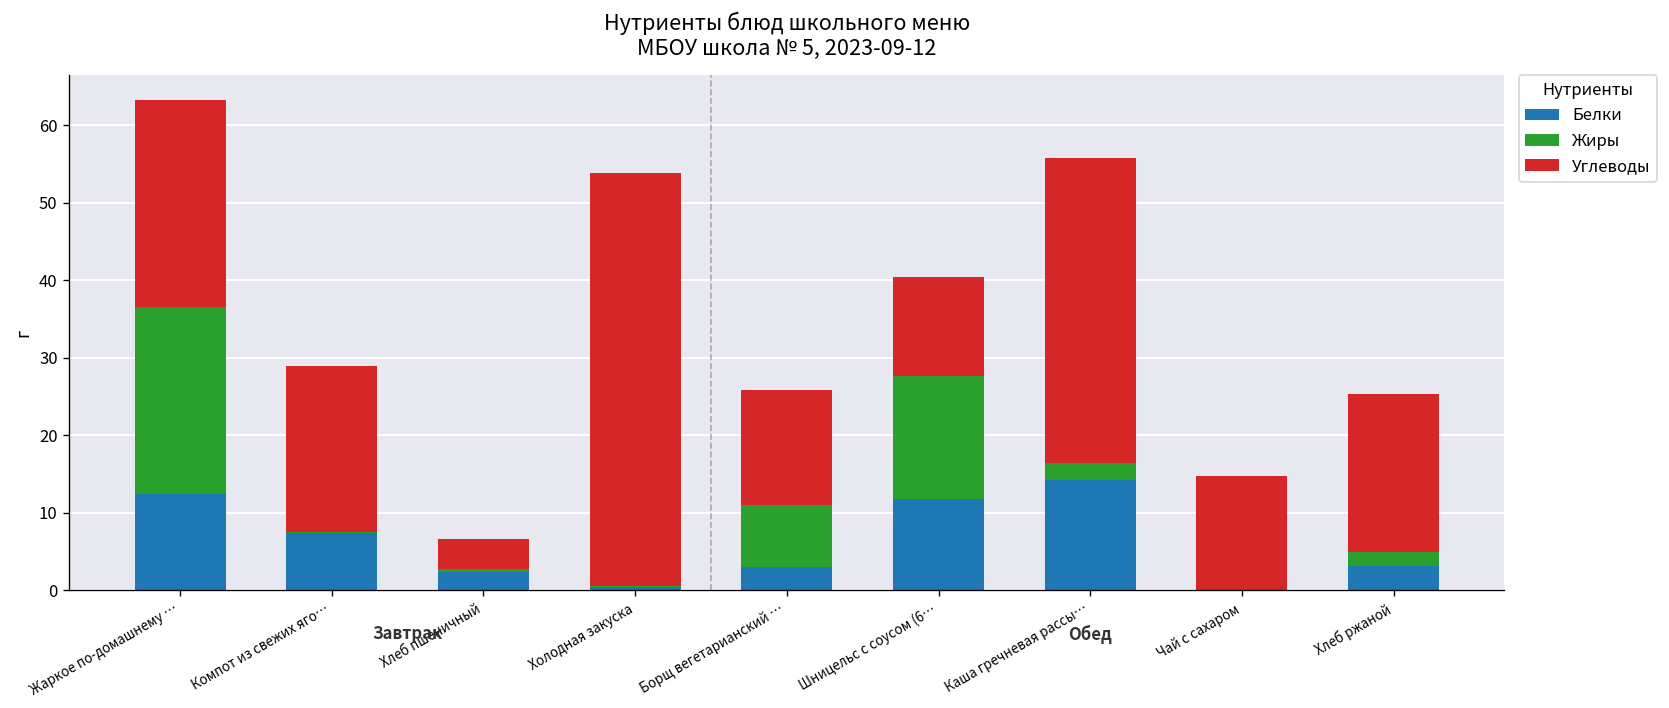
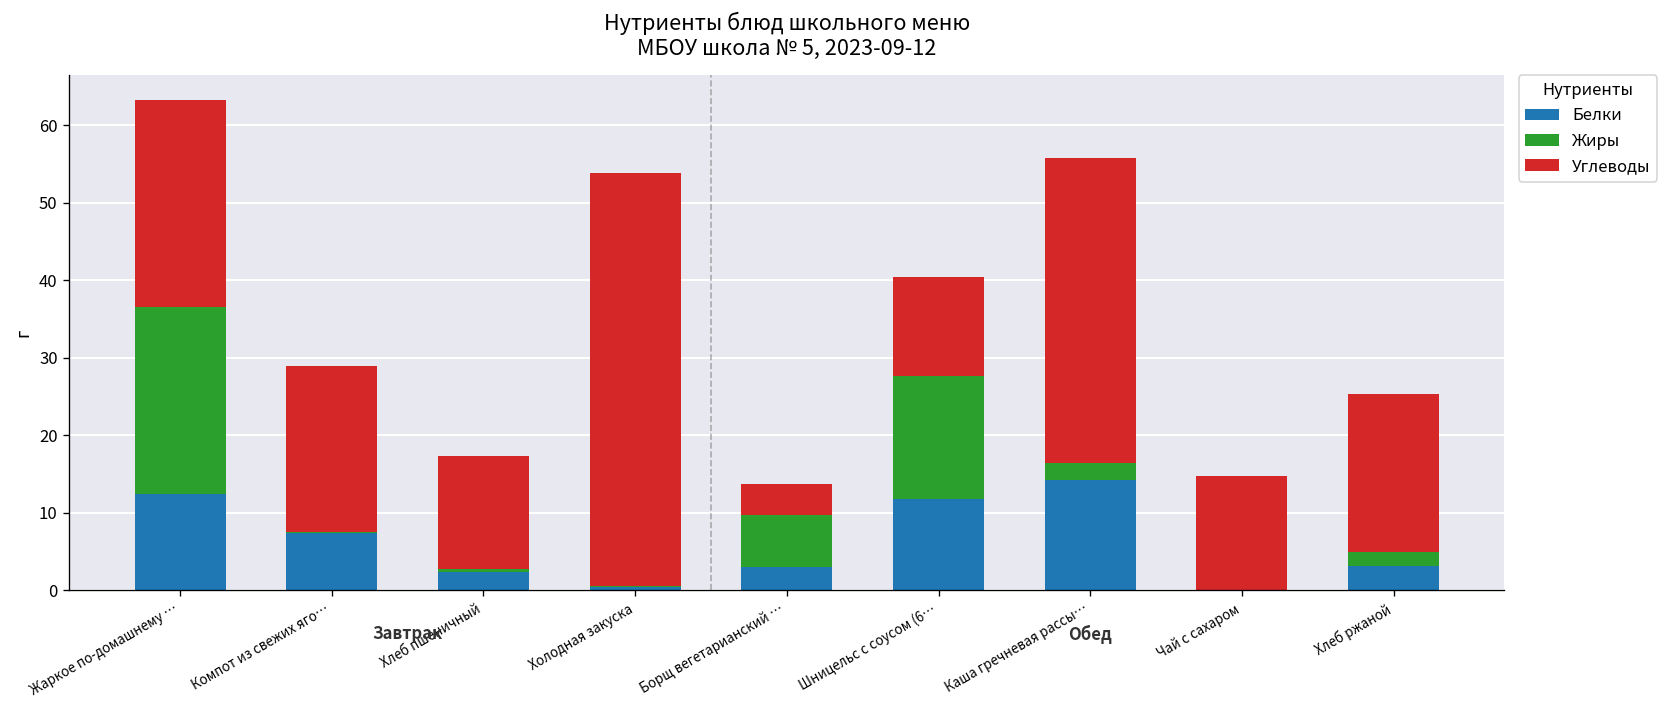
  {
    "Белки": {
      "Жаркое по-домашнему …": 12,
      "Компот из свежих яго…": 7,
      "Хлеб пшеничный": 2,
      "Холодная закуска": 1,
      "Борщ вегетарианский …": 3,
      "Шницельс с соусом (6…": 12,
      "Каша гречневая рассы…": 14,
      "Хлеб ржаной": 3
    },
    "Жиры": {
      "Жаркое по-домашнему …": 24,
-     "Борщ вегетарианский …": 8,
+     "Борщ вегетарианский …": 7,
      "Шницельс с соусом (6…": 16,
      "Каша гречневая рассы…": 2,
      "Чай с сахаром": 0,
      "Хлеб ржаной": 2
    },
    "Углеводы": {
      "Жаркое по-домашнему …": 27,
      "Компот из свежих яго…": 22,
-     "Хлеб пшеничный": 4,
+     "Хлеб пшеничный": 15,
      "Холодная закуска": 53,
-     "Борщ вегетарианский …": 15,
+     "Борщ вегетарианский …": 4,
      "Шницельс с соусом (6…": 13,
      "Каша гречневая рассы…": 39,
      "Чай с сахаром": 15,
      "Хлеб ржаной": 20
    }
  }
